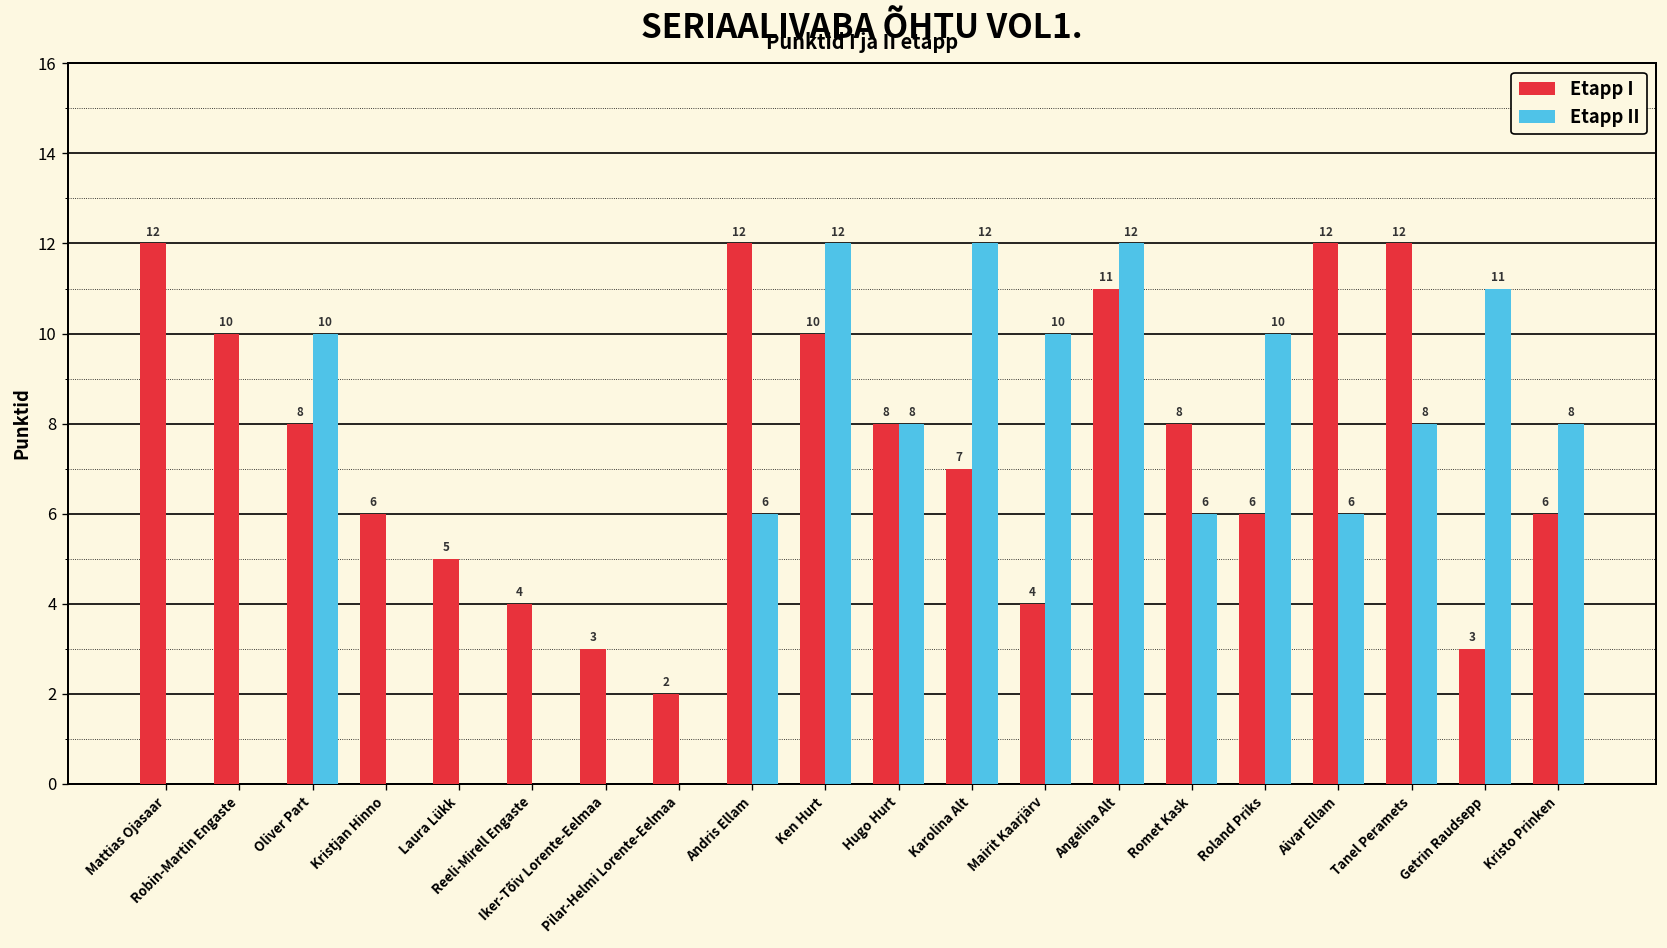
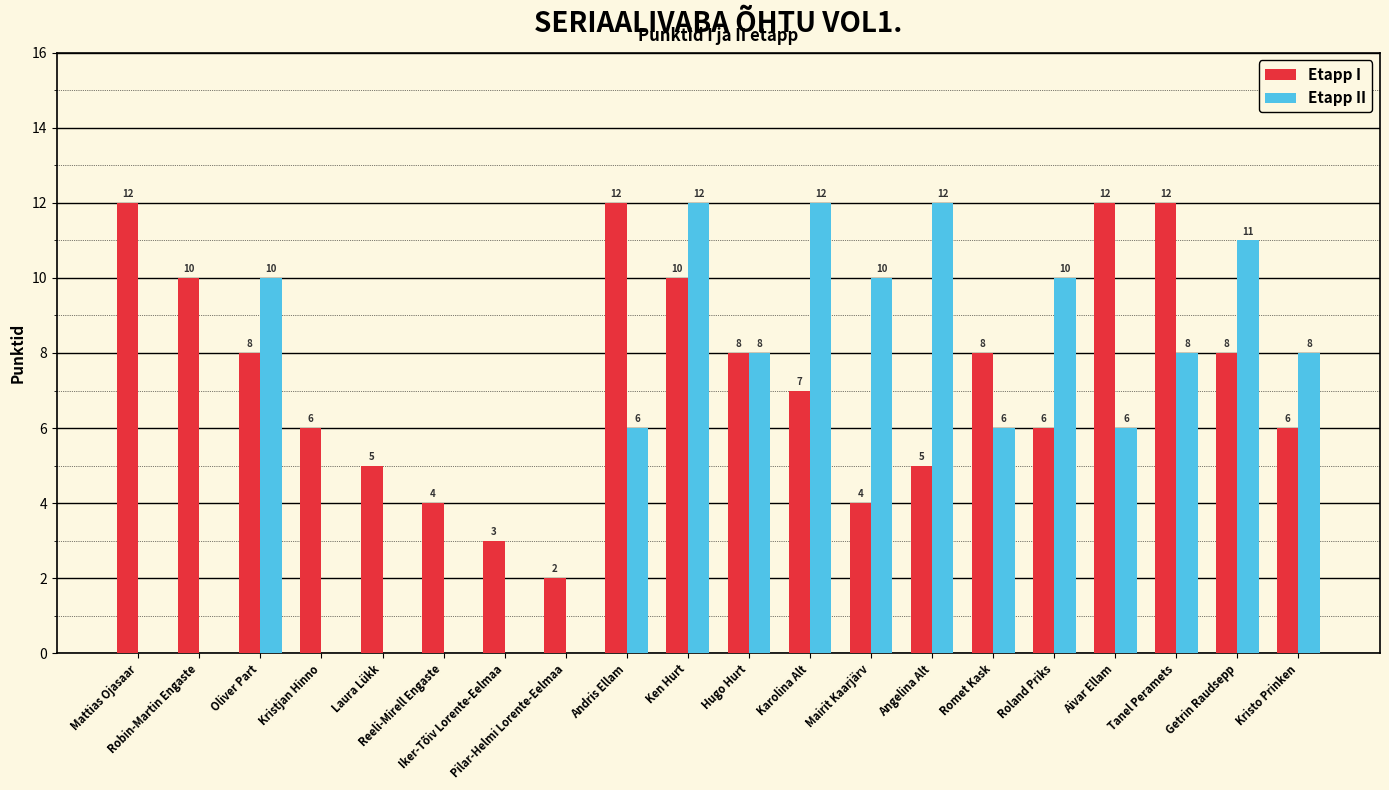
  {
    "Etapp I": {
      "Mattias Ojasaar": 12,
      "Robin-Martin Engaste": 10,
      "Oliver Part": 8,
      "Kristjan Hinno": 6,
      "Laura Lükk": 5,
      "Reeli-Mirell Engaste": 4,
      "Iker-Tõiv Lorente-Eelmaa": 3,
      "Pilar-Helmi Lorente-Eelmaa": 2,
      "Andris Ellam": 12,
      "Ken Hurt": 10,
      "Hugo Hurt": 8,
      "Karolina Alt": 7,
      "Mairit Kaarjärv": 4,
-     "Angelina Alt": 11,
+     "Angelina Alt": 5,
      "Romet Kask": 8,
      "Roland Priks": 6,
      "Aivar Ellam": 12,
      "Tanel Peramets": 12,
-     "Getrin Raudsepp": 3,
+     "Getrin Raudsepp": 8,
      "Kristo Prinken": 6
    },
    "Etapp II": {
      "Oliver Part": 10,
      "Andris Ellam": 6,
      "Ken Hurt": 12,
      "Hugo Hurt": 8,
      "Karolina Alt": 12,
      "Mairit Kaarjärv": 10,
      "Angelina Alt": 12,
      "Romet Kask": 6,
      "Roland Priks": 10,
      "Aivar Ellam": 6,
      "Tanel Peramets": 8,
      "Getrin Raudsepp": 11,
      "Kristo Prinken": 8
    }
  }
